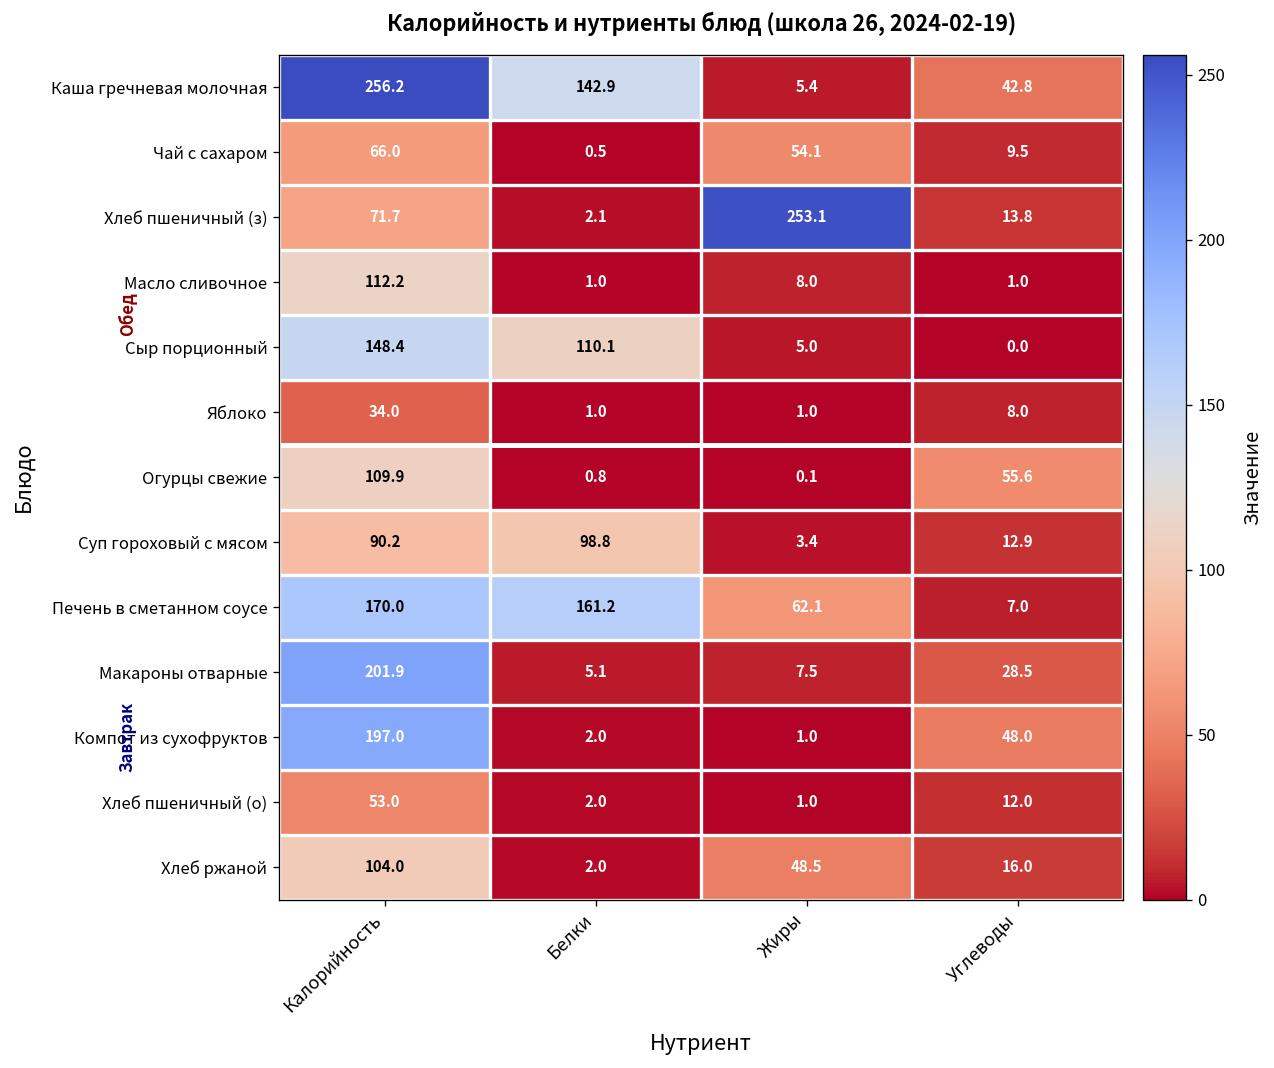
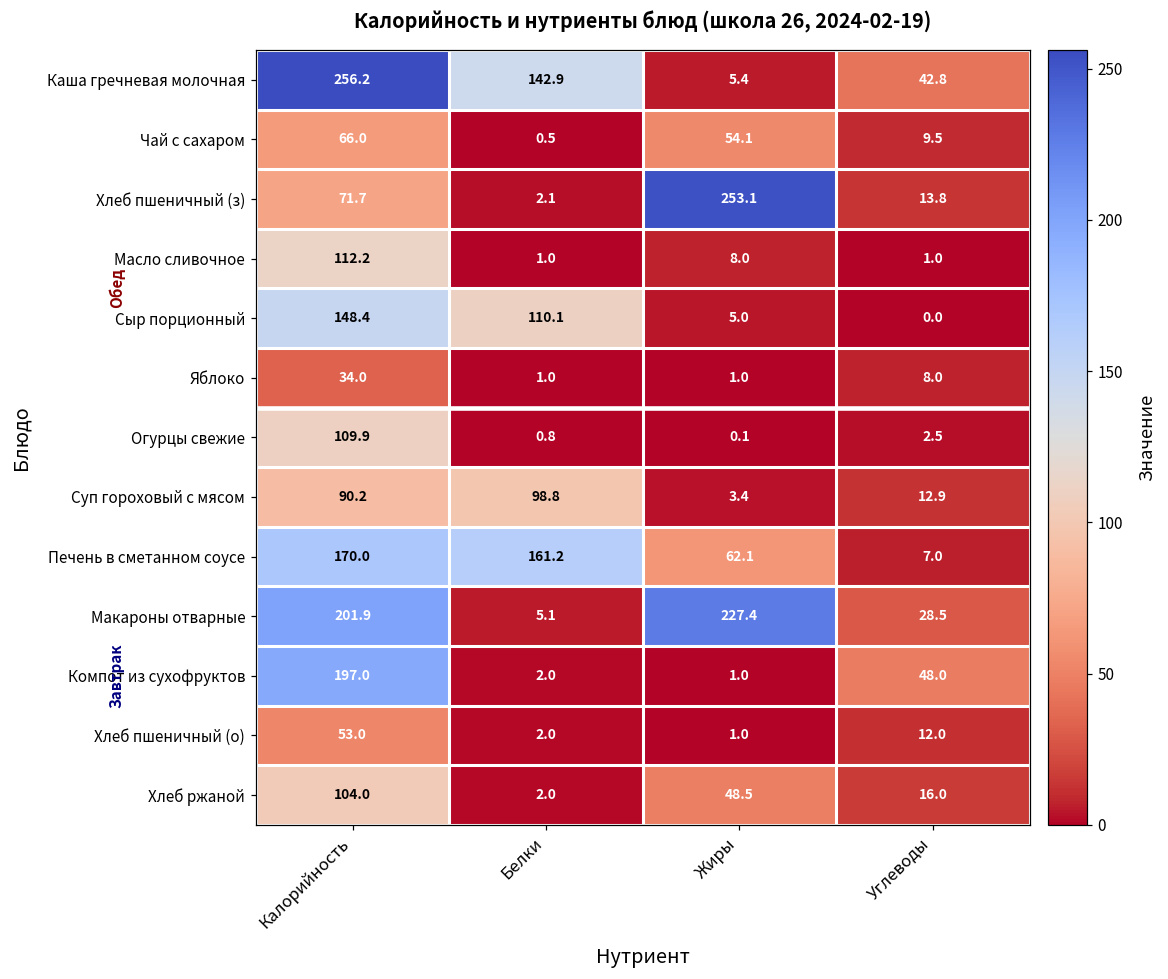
  {
    "Каша гречневая молочная": {
      "Калорийность": 256.2,
      "Белки": 142.9,
      "Жиры": 5.4,
      "Углеводы": 42.8
    },
    "Чай с сахаром": {
      "Калорийность": 66.0,
      "Белки": 0.5,
      "Жиры": 54.1,
      "Углеводы": 9.5
    },
    "Хлеб пшеничный (з)": {
      "Калорийность": 71.7,
      "Белки": 2.1,
      "Жиры": 253.1,
      "Углеводы": 13.8
    },
    "Масло сливочное": {
      "Калорийность": 112.2,
      "Белки": 1.0,
      "Жиры": 8.0,
      "Углеводы": 1.0
    },
    "Сыр порционный": {
      "Калорийность": 148.4,
      "Белки": 110.1,
      "Жиры": 5.0,
      "Углеводы": 0.0
    },
    "Яблоко": {
      "Калорийность": 34.0,
      "Белки": 1.0,
      "Жиры": 1.0,
      "Углеводы": 8.0
    },
    "Огурцы свежие": {
      "Калорийность": 109.9,
      "Белки": 0.8,
      "Жиры": 0.1,
-     "Углеводы": 55.6
+     "Углеводы": 2.5
    },
    "Суп гороховый с мясом": {
      "Калорийность": 90.2,
      "Белки": 98.8,
      "Жиры": 3.4,
      "Углеводы": 12.9
    },
    "Печень в сметанном соусе": {
      "Калорийность": 170.0,
      "Белки": 161.2,
      "Жиры": 62.1,
      "Углеводы": 7.0
    },
    "Макароны отварные": {
      "Калорийность": 201.9,
      "Белки": 5.1,
-     "Жиры": 7.5,
+     "Жиры": 227.4,
      "Углеводы": 28.5
    },
    "Компот из сухофруктов": {
      "Калорийность": 197.0,
      "Белки": 2.0,
      "Жиры": 1.0,
      "Углеводы": 48.0
    },
    "Хлеб пшеничный (о)": {
      "Калорийность": 53.0,
      "Белки": 2.0,
      "Жиры": 1.0,
      "Углеводы": 12.0
    },
    "Хлеб ржаной": {
      "Калорийность": 104.0,
      "Белки": 2.0,
      "Жиры": 48.5,
      "Углеводы": 16.0
    }
  }
